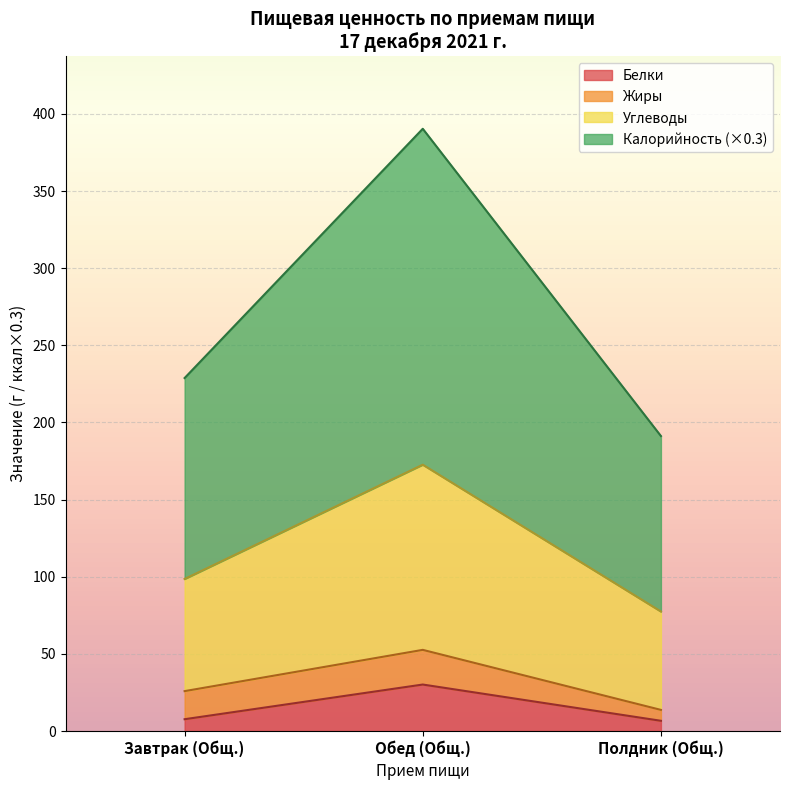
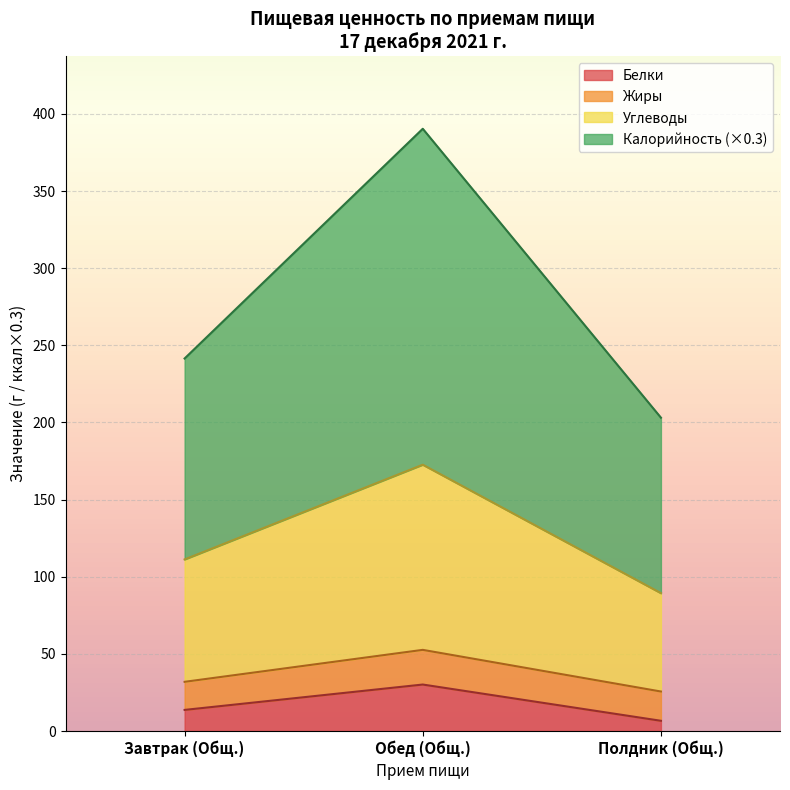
  {
    "Белки": {
-     "Завтрак (Общ.)": 8,
+     "Завтрак (Общ.)": 14,
      "Обед (Общ.)": 30,
      "Полдник (Общ.)": 7
    },
    "Жиры": {
      "Завтрак (Общ.)": 18,
      "Обед (Общ.)": 22,
-     "Полдник (Общ.)": 7
+     "Полдник (Общ.)": 19
    },
    "Углеводы": {
-     "Завтрак (Общ.)": 73,
+     "Завтрак (Общ.)": 79,
      "Обед (Общ.)": 120,
      "Полдник (Общ.)": 64
    },
    "Калорийность (×0.3)": {
      "Завтрак (Общ.)": 130,
      "Обед (Общ.)": 218,
      "Полдник (Общ.)": 114
    }
  }
